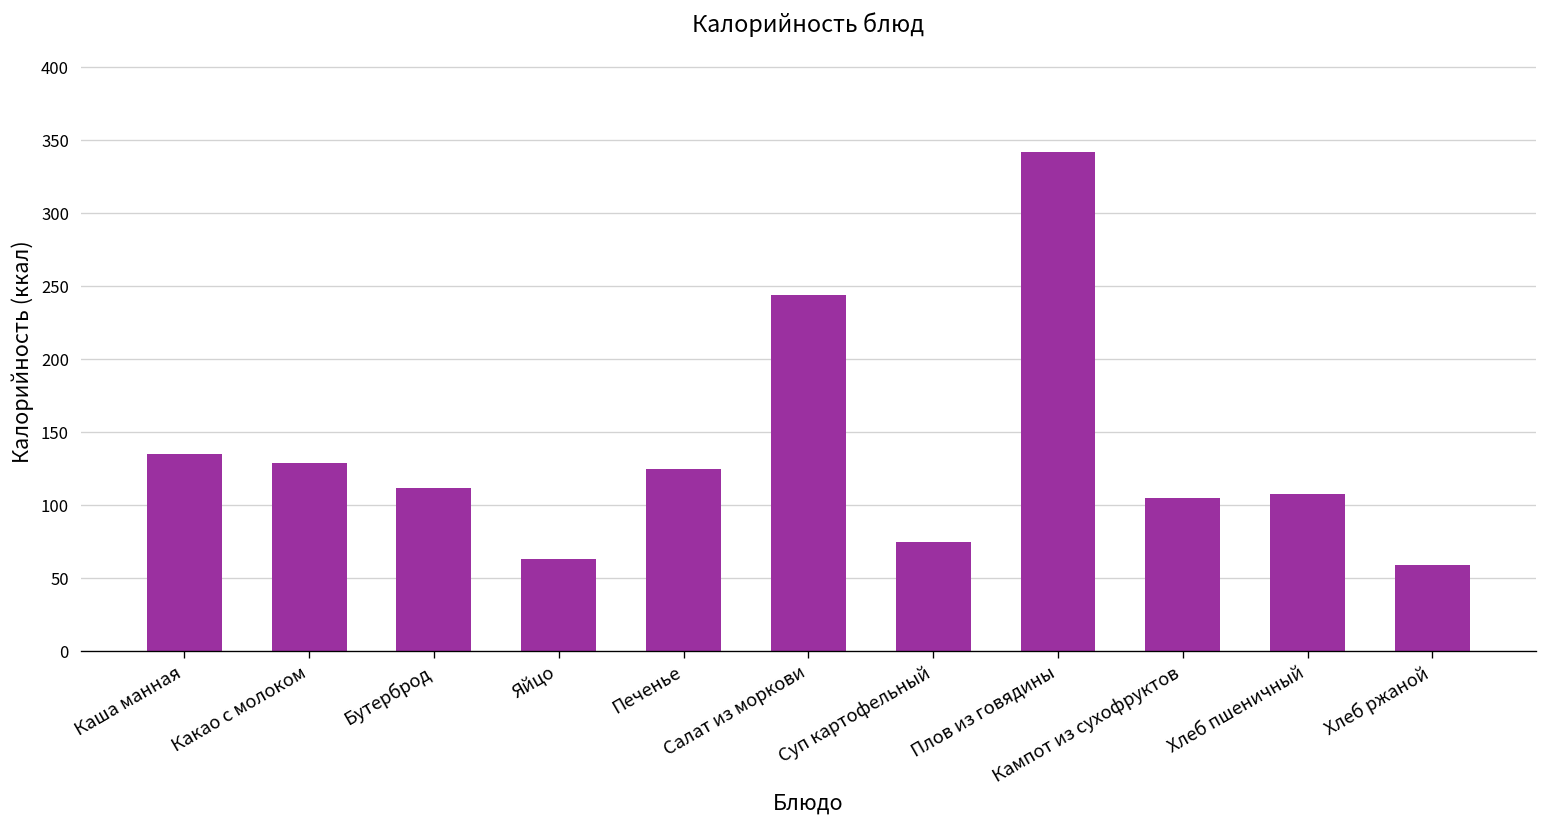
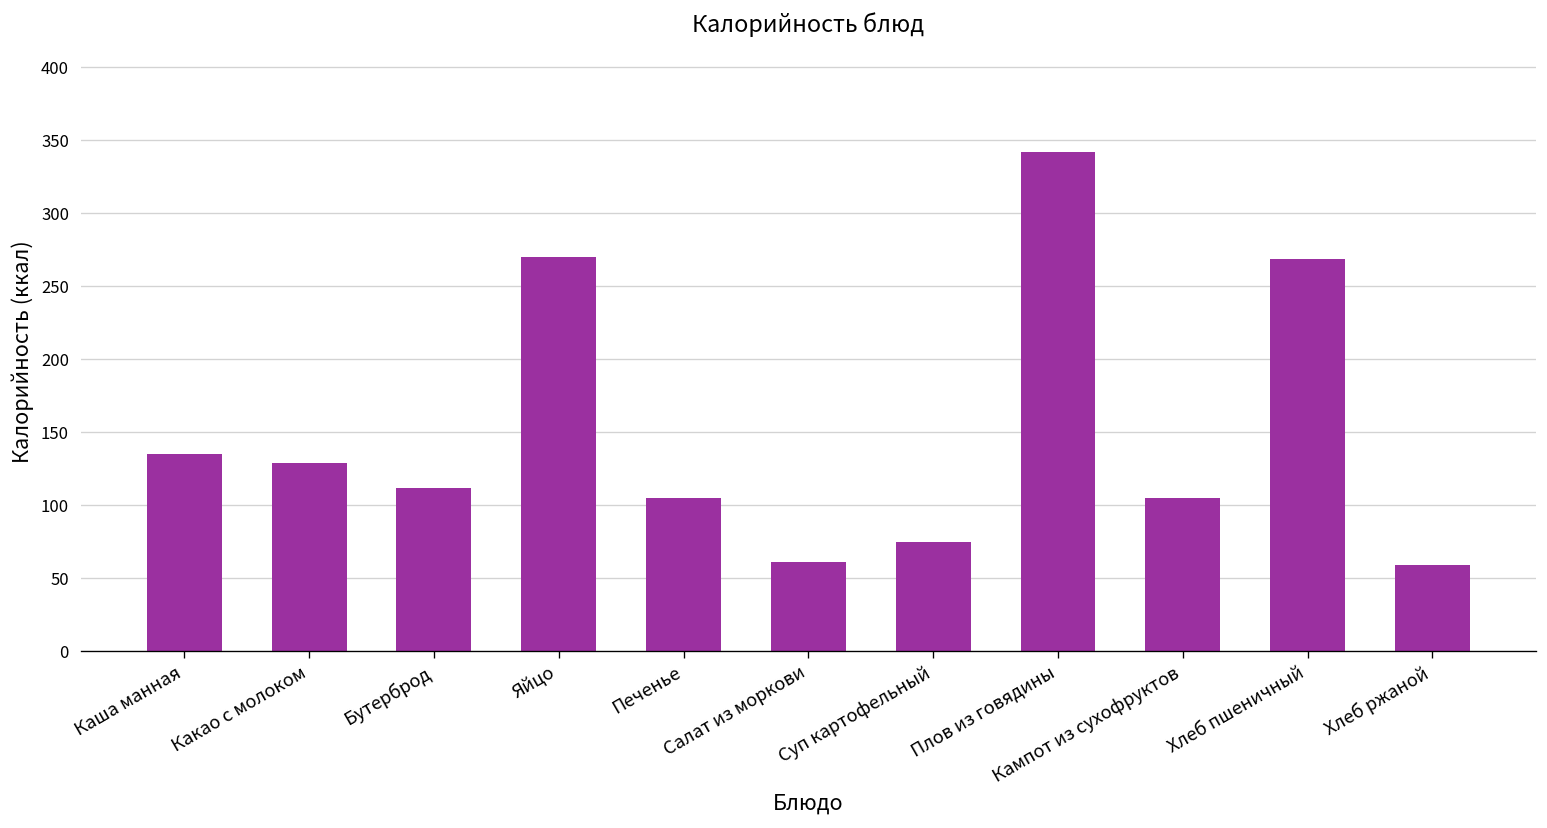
  {
    "Каша манная": 135,
    "Какао с молоком": 129,
    "Бутерброд": 112,
-   "Яйцо": 63,
-   "Печенье": 125,
-   "Салат из моркови": 244,
+   "Яйцо": 270,
+   "Печенье": 105,
+   "Салат из моркови": 61,
    "Суп картофельный": 75,
    "Плов из говядины": 342,
    "Кампот из сухофруктов": 105,
-   "Хлеб пшеничный": 108,
+   "Хлеб пшеничный": 269,
    "Хлеб ржаной": 59
  }
